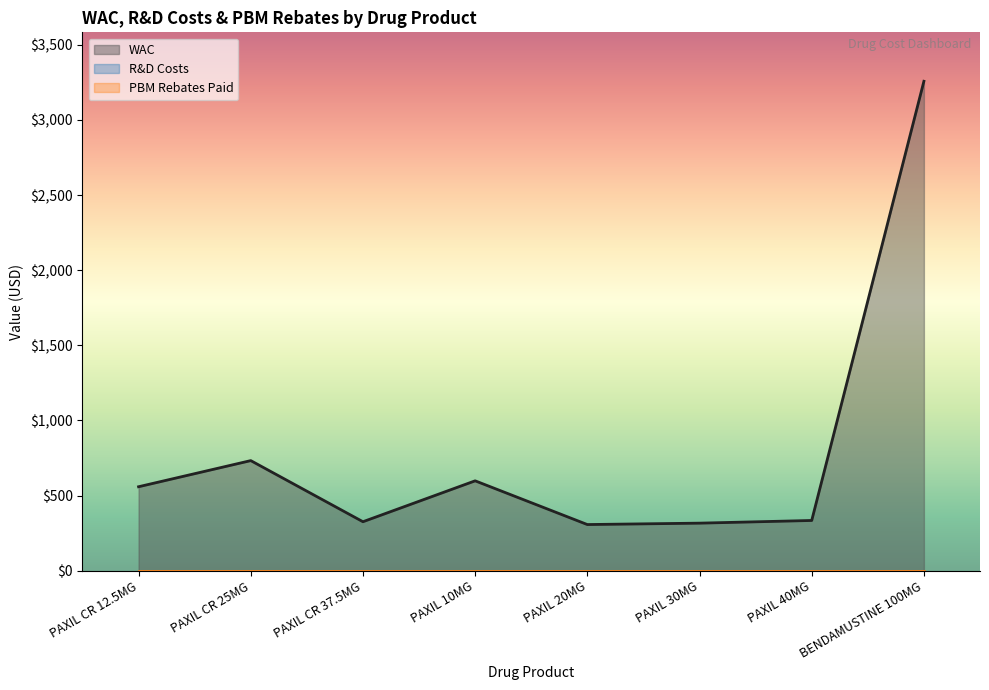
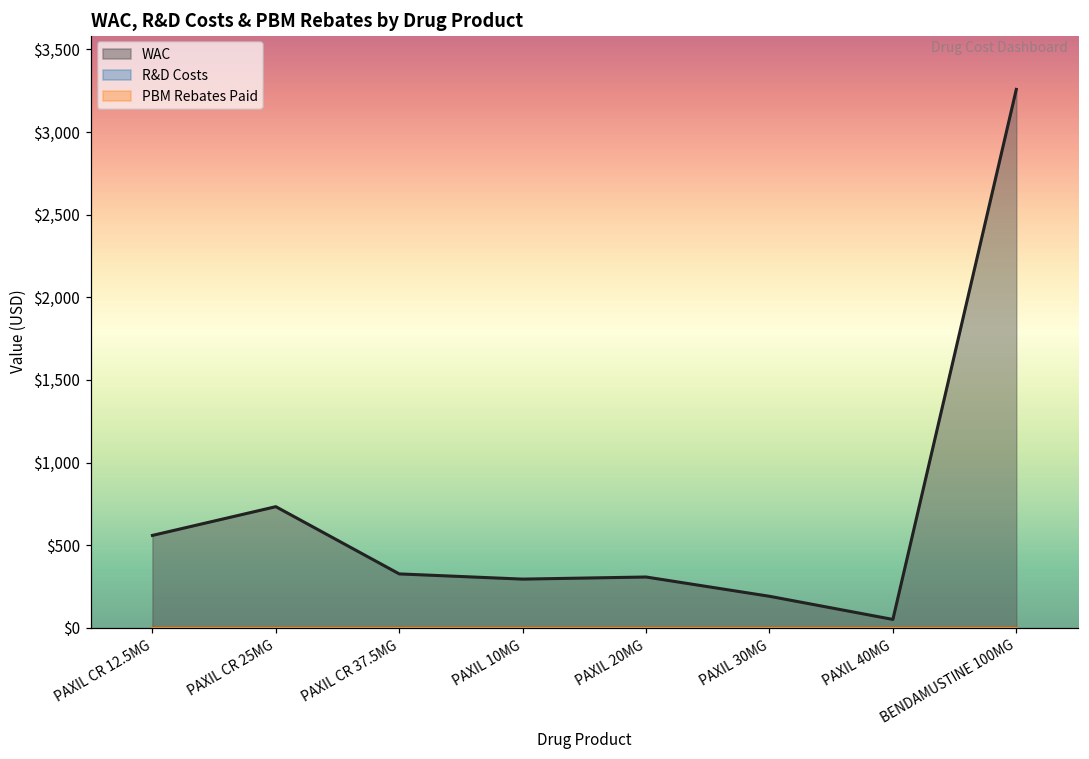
  {
    "WAC": {
      "PAXIL CR 12.5MG": "$560",
      "PAXIL CR 25MG": "$730",
      "PAXIL CR 37.5MG": "$330",
-     "PAXIL 10MG": "$600",
+     "PAXIL 10MG": "$290",
      "PAXIL 20MG": "$310",
-     "PAXIL 30MG": "$320",
-     "PAXIL 40MG": "$330",
+     "PAXIL 30MG": "$190",
+     "PAXIL 40MG": "$50",
      "BENDAMUSTINE 100MG": "$3,260"
    },
    "PBM Rebates Paid": {
      "PAXIL CR 12.5MG": "$0",
      "PAXIL CR 25MG": "$0",
      "PAXIL CR 37.5MG": "$0",
      "PAXIL 10MG": "$0",
      "PAXIL 20MG": "$0",
      "PAXIL 30MG": "$0",
      "PAXIL 40MG": "$0",
      "BENDAMUSTINE 100MG": "$0"
    }
  }
